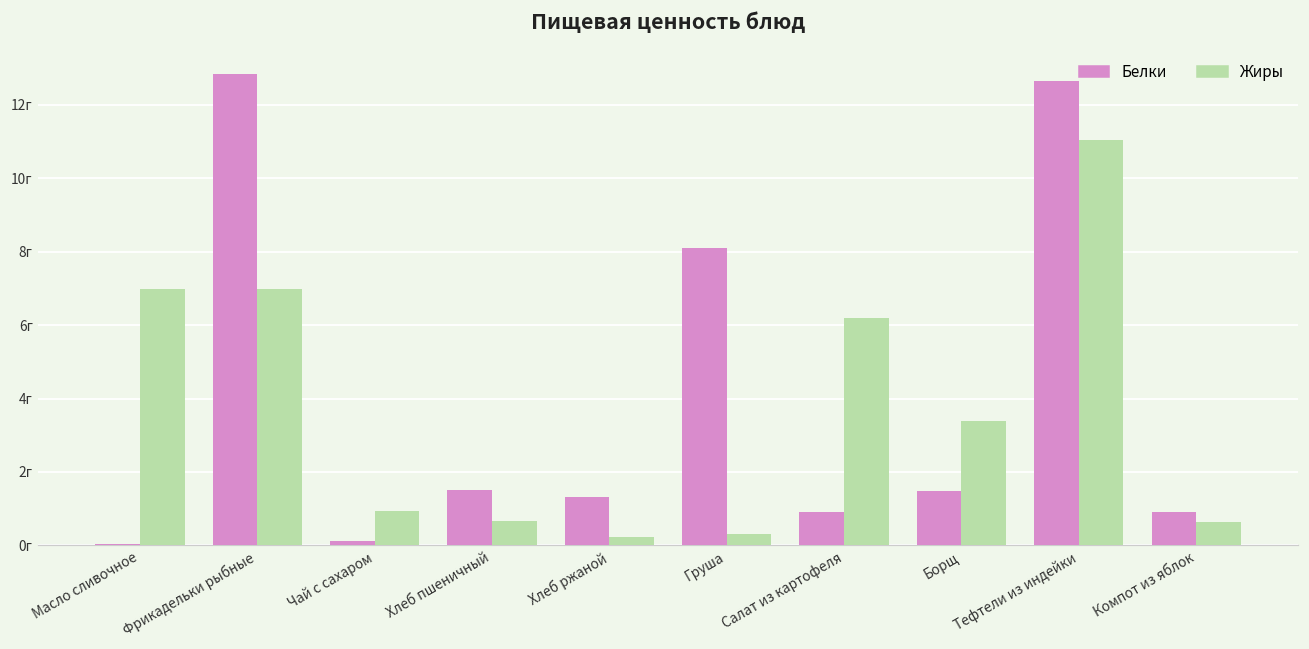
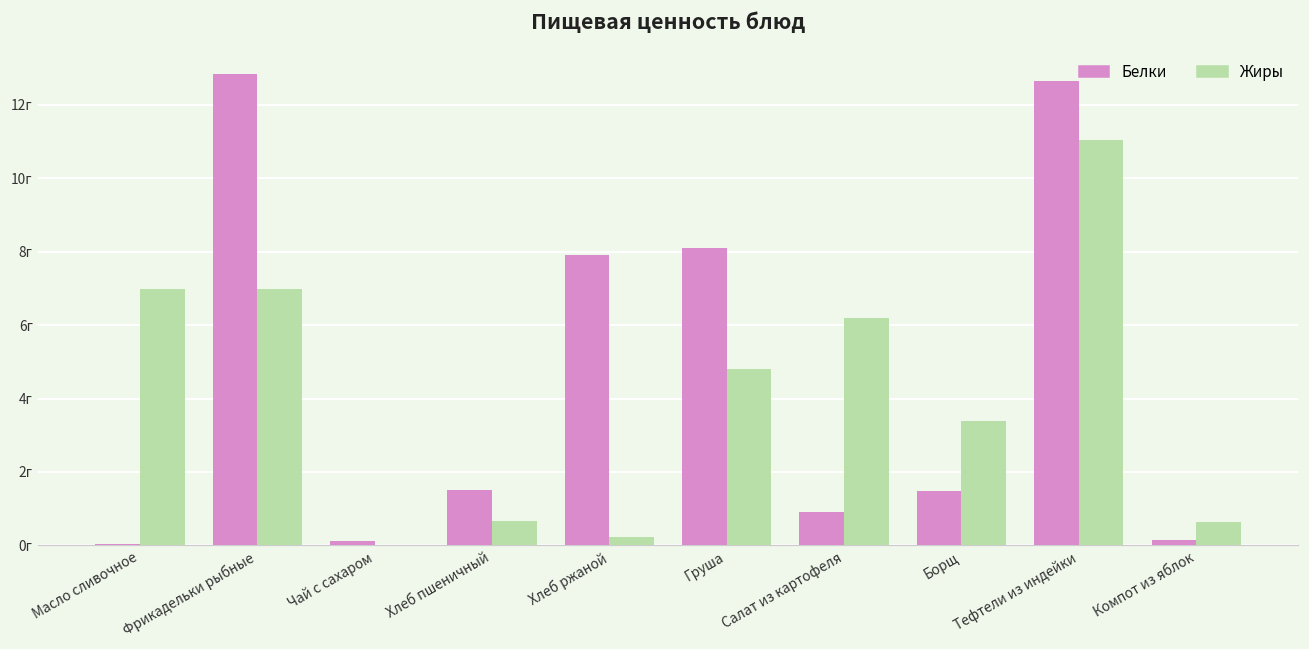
  {
    "Белки": {
      "Фрикадельки рыбные": "12.9г",
      "Чай с сахаром": "0.1г",
      "Хлеб пшеничный": "1.5г",
-     "Хлеб ржаной": "1.3г",
+     "Хлеб ржаной": "7.9г",
      "Груша": "8.1г",
      "Салат из картофеля": "0.9г",
      "Борщ": "1.5г",
      "Тефтели из индейки": "12.7г",
-     "Компот из яблок": "0.9г"
+     "Компот из яблок": "0.2г"
    },
    "Жиры": {
      "Масло сливочное": "7.0г",
      "Фрикадельки рыбные": "7.0г",
-     "Чай с сахаром": "1.0г",
+     "Чай с сахаром": "0.0г",
      "Хлеб пшеничный": "0.7г",
      "Хлеб ржаной": "0.2г",
-     "Груша": "0.3г",
+     "Груша": "4.8г",
      "Салат из картофеля": "6.2г",
      "Борщ": "3.4г",
      "Тефтели из индейки": "11.0г",
      "Компот из яблок": "0.6г"
    }
  }
